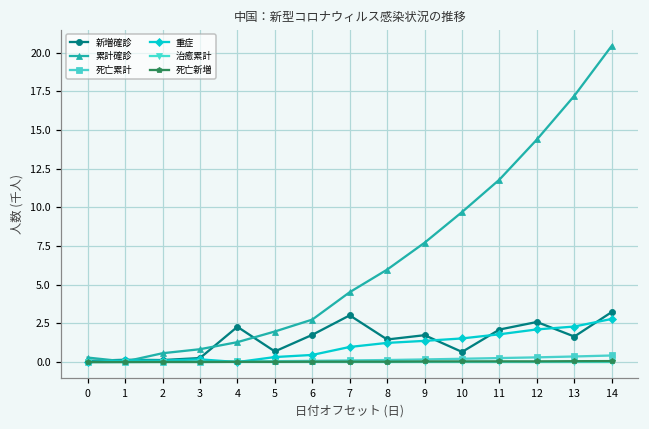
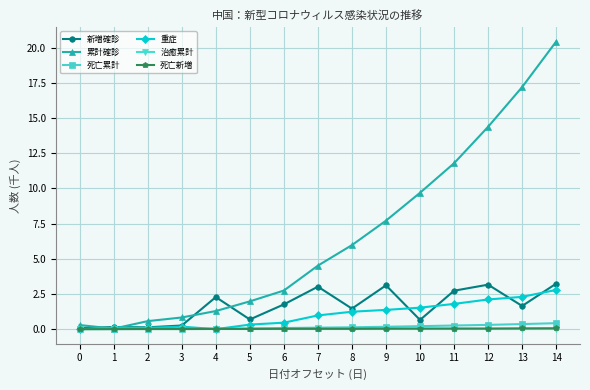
  {
    "新増確診": {
      "4": 2.3,
      "5": 0.7,
      "6": 1.8,
      "7": 3.0,
      "8": 1.5,
-     "9": 1.7,
+     "9": 3.1,
      "10": 0.7,
-     "11": 2.1,
-     "12": 2.6,
+     "11": 2.7,
+     "12": 3.2,
      "13": 1.6,
      "14": 3.2
    }
  }
